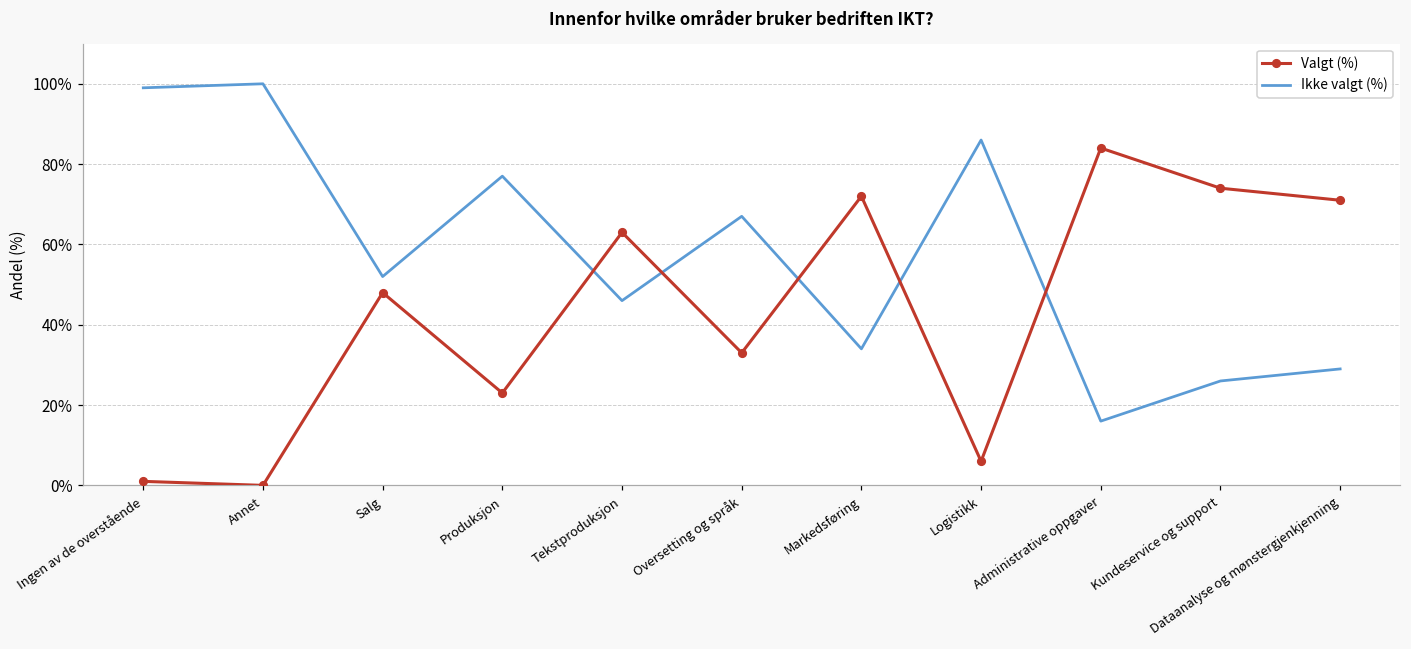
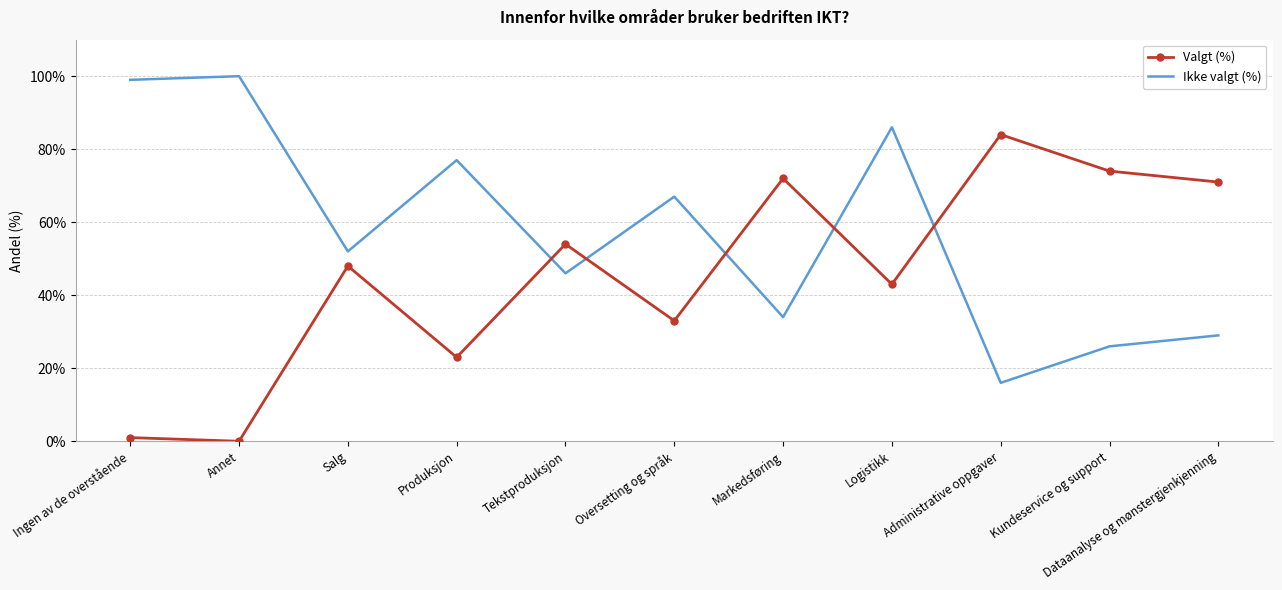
  {
    "Valgt (%)": {
      "Ingen av de overstående": "1%",
      "Annet": "0%",
      "Salg": "48%",
      "Produksjon": "23%",
-     "Tekstproduksjon": "63%",
+     "Tekstproduksjon": "54%",
      "Oversetting og språk": "33%",
      "Markedsføring": "72%",
-     "Logistikk": "6%",
+     "Logistikk": "43%",
      "Administrative oppgaver": "84%",
      "Kundeservice og support": "74%",
      "Dataanalyse og mønstergjenkjenning": "71%"
    },
    "Ikke valgt (%)": {
      "Ingen av de overstående": "99%",
      "Annet": "100%",
      "Salg": "52%",
      "Produksjon": "77%",
      "Tekstproduksjon": "46%",
      "Oversetting og språk": "67%",
      "Markedsføring": "34%",
      "Logistikk": "86%",
      "Administrative oppgaver": "16%",
      "Kundeservice og support": "26%",
      "Dataanalyse og mønstergjenkjenning": "29%"
    }
  }
